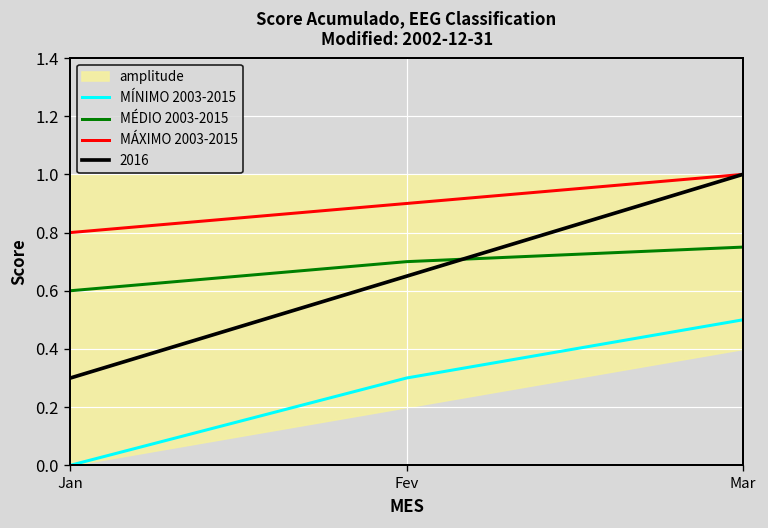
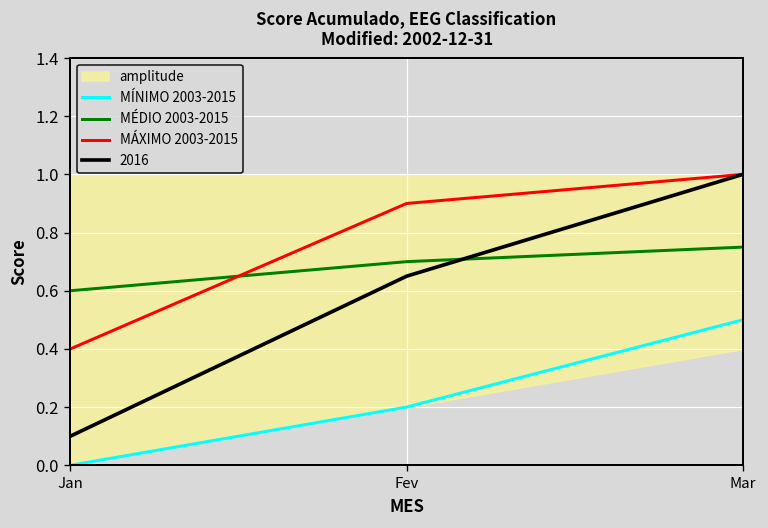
  {
    "MÍNIMO 2003-2015": {
      "Jan": 0.0,
-     "Fev": 0.3,
+     "Fev": 0.2,
      "Mar": 0.5
    },
    "MÉDIO 2003-2015": {
      "Jan": 0.6,
      "Fev": 0.7,
      "Mar": 0.75
    },
    "MÁXIMO 2003-2015": {
-     "Jan": 0.8,
+     "Jan": 0.4,
      "Fev": 0.9
    },
    "2016": {
-     "Jan": 0.3,
+     "Jan": 0.1,
      "Fev": 0.65
    }
  }
